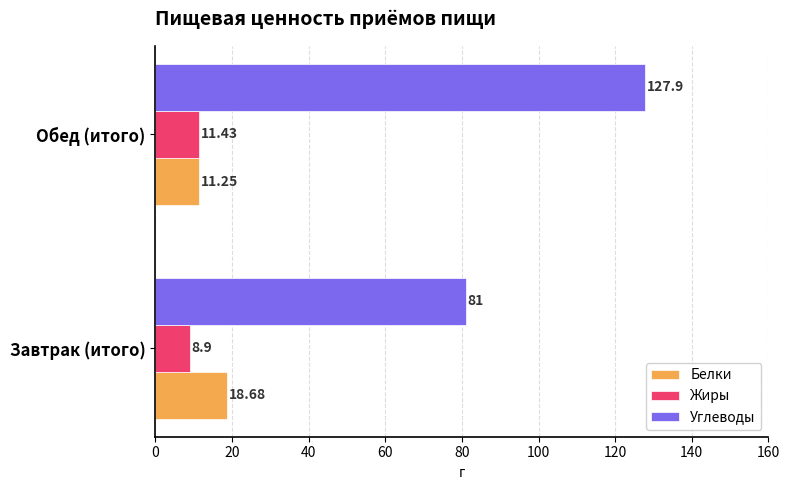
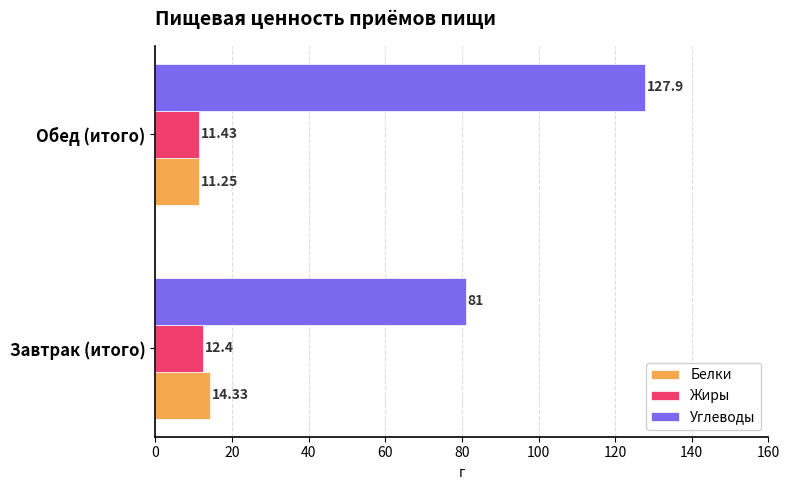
  {
    "Белки": {
      "Обед (итого)": 11.25,
-     "Завтрак (итого)": 18.68
+     "Завтрак (итого)": 14.33
    },
    "Жиры": {
      "Обед (итого)": 11.43,
-     "Завтрак (итого)": 8.9
+     "Завтрак (итого)": 12.4
    },
    "Углеводы": {
      "Обед (итого)": 127.9,
      "Завтрак (итого)": 81
    }
  }
